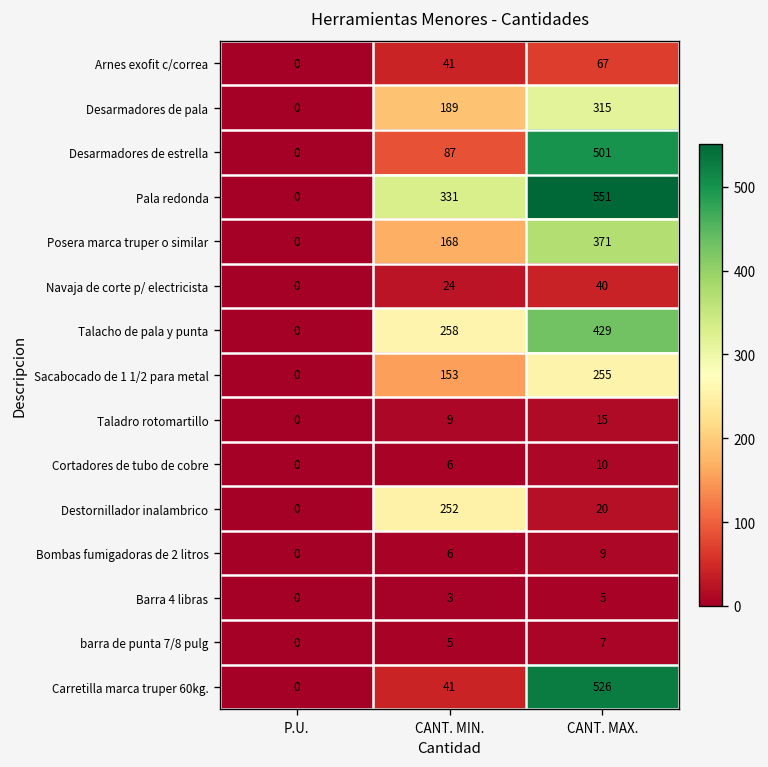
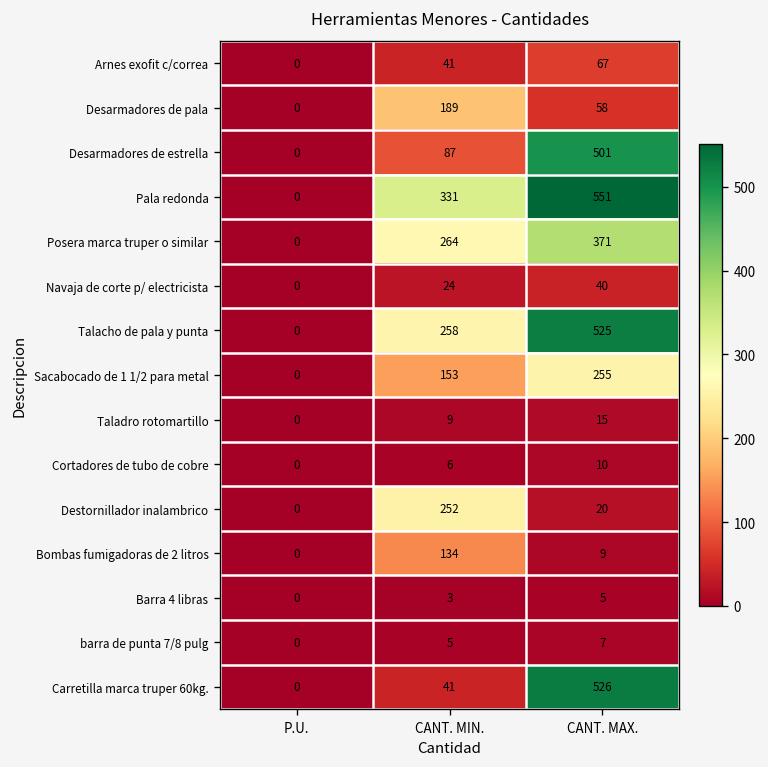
  {
    "Arnes exofit c/correa": {
      "P.U.": 0,
      "CANT. MIN.": 41,
      "CANT. MAX.": 67
    },
    "Desarmadores de pala": {
      "P.U.": 0,
      "CANT. MIN.": 189,
-     "CANT. MAX.": 315
+     "CANT. MAX.": 58
    },
    "Desarmadores de estrella": {
      "P.U.": 0,
      "CANT. MIN.": 87,
      "CANT. MAX.": 501
    },
    "Pala redonda": {
      "P.U.": 0,
      "CANT. MIN.": 331,
      "CANT. MAX.": 551
    },
    "Posera marca truper o similar": {
      "P.U.": 0,
-     "CANT. MIN.": 168,
+     "CANT. MIN.": 264,
      "CANT. MAX.": 371
    },
    "Navaja de corte p/ electricista": {
      "P.U.": 0,
      "CANT. MIN.": 24,
      "CANT. MAX.": 40
    },
    "Talacho de pala y punta": {
      "P.U.": 0,
      "CANT. MIN.": 258,
-     "CANT. MAX.": 429
+     "CANT. MAX.": 525
    },
    "Sacabocado de 1 1/2 para metal": {
      "P.U.": 0,
      "CANT. MIN.": 153,
      "CANT. MAX.": 255
    },
    "Taladro rotomartillo": {
      "P.U.": 0,
      "CANT. MIN.": 9,
      "CANT. MAX.": 15
    },
    "Cortadores de tubo de cobre": {
      "P.U.": 0,
      "CANT. MIN.": 6,
      "CANT. MAX.": 10
    },
    "Destornillador inalambrico": {
      "P.U.": 0,
      "CANT. MIN.": 252,
      "CANT. MAX.": 20
    },
    "Bombas fumigadoras de 2 litros": {
      "P.U.": 0,
-     "CANT. MIN.": 6,
+     "CANT. MIN.": 134,
      "CANT. MAX.": 9
    },
    "Barra 4 libras": {
      "P.U.": 0,
      "CANT. MIN.": 3,
      "CANT. MAX.": 5
    },
    "barra de punta 7/8 pulg": {
      "P.U.": 0,
      "CANT. MIN.": 5,
      "CANT. MAX.": 7
    },
    "Carretilla marca truper 60kg.": {
      "P.U.": 0,
      "CANT. MIN.": 41,
      "CANT. MAX.": 526
    }
  }
